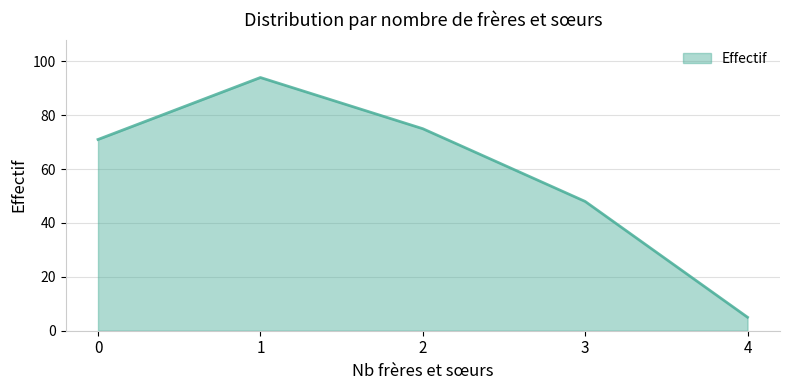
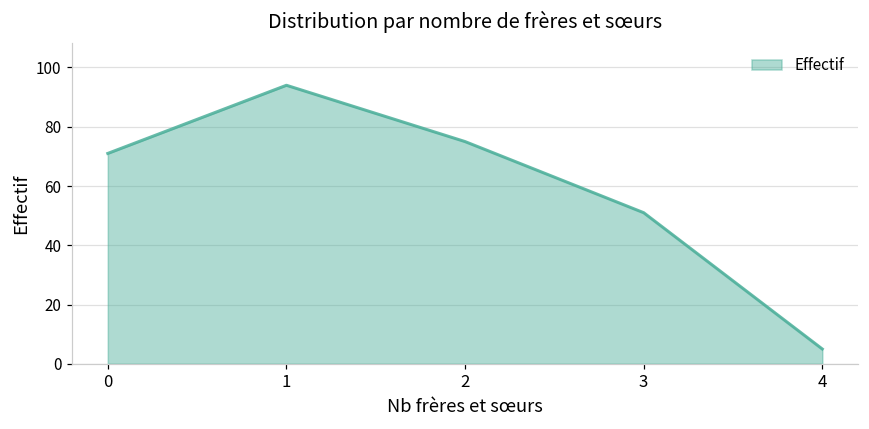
  {
    "0": 71,
    "1": 94,
    "2": 75,
-   "3": 48,
+   "3": 51,
    "4": 5
  }
